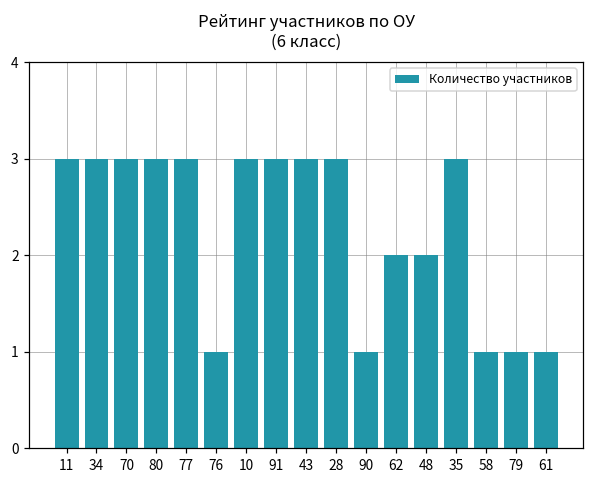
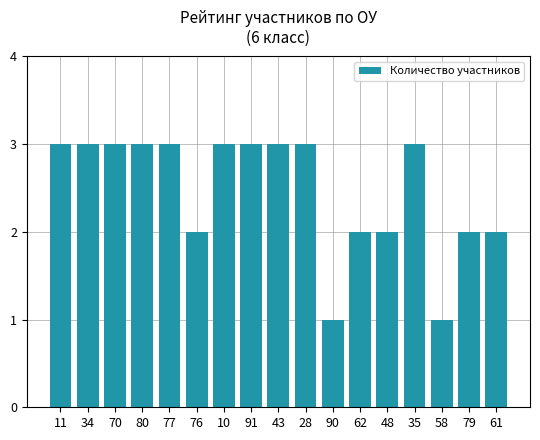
  {
    "11": 3,
    "34": 3,
    "70": 3,
    "80": 3,
    "77": 3,
-   "76": 1,
+   "76": 2,
    "10": 3,
    "91": 3,
    "43": 3,
    "28": 3,
    "90": 1,
    "62": 2,
    "48": 2,
    "35": 3,
    "58": 1,
-   "79": 1,
-   "61": 1
+   "79": 2,
+   "61": 2
  }
